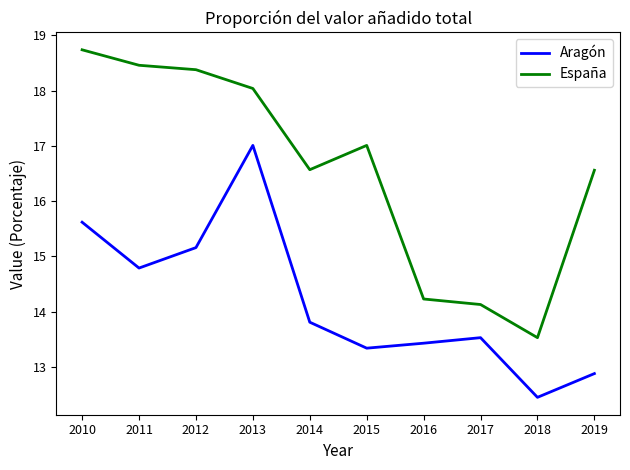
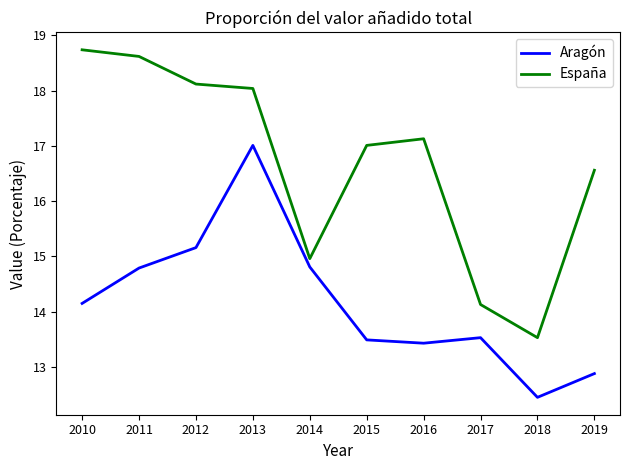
  {
    "Aragón": {
-     "2010": 15.6,
+     "2010": 14.2,
      "2011": 14.8,
      "2012": 15.2,
      "2013": 17.0,
-     "2014": 13.8,
-     "2015": 13.3,
+     "2014": 14.8,
+     "2015": 13.5,
      "2016": 13.4,
      "2017": 13.5,
      "2018": 12.5,
      "2019": 12.9
    },
    "España": {
      "2010": 18.7,
-     "2011": 18.5,
-     "2012": 18.4,
+     "2011": 18.6,
+     "2012": 18.1,
      "2013": 18.0,
-     "2014": 16.6,
+     "2014": 15.0,
      "2015": 17.0,
-     "2016": 14.2,
+     "2016": 17.1,
      "2017": 14.1,
      "2018": 13.5,
      "2019": 16.6
    }
  }
